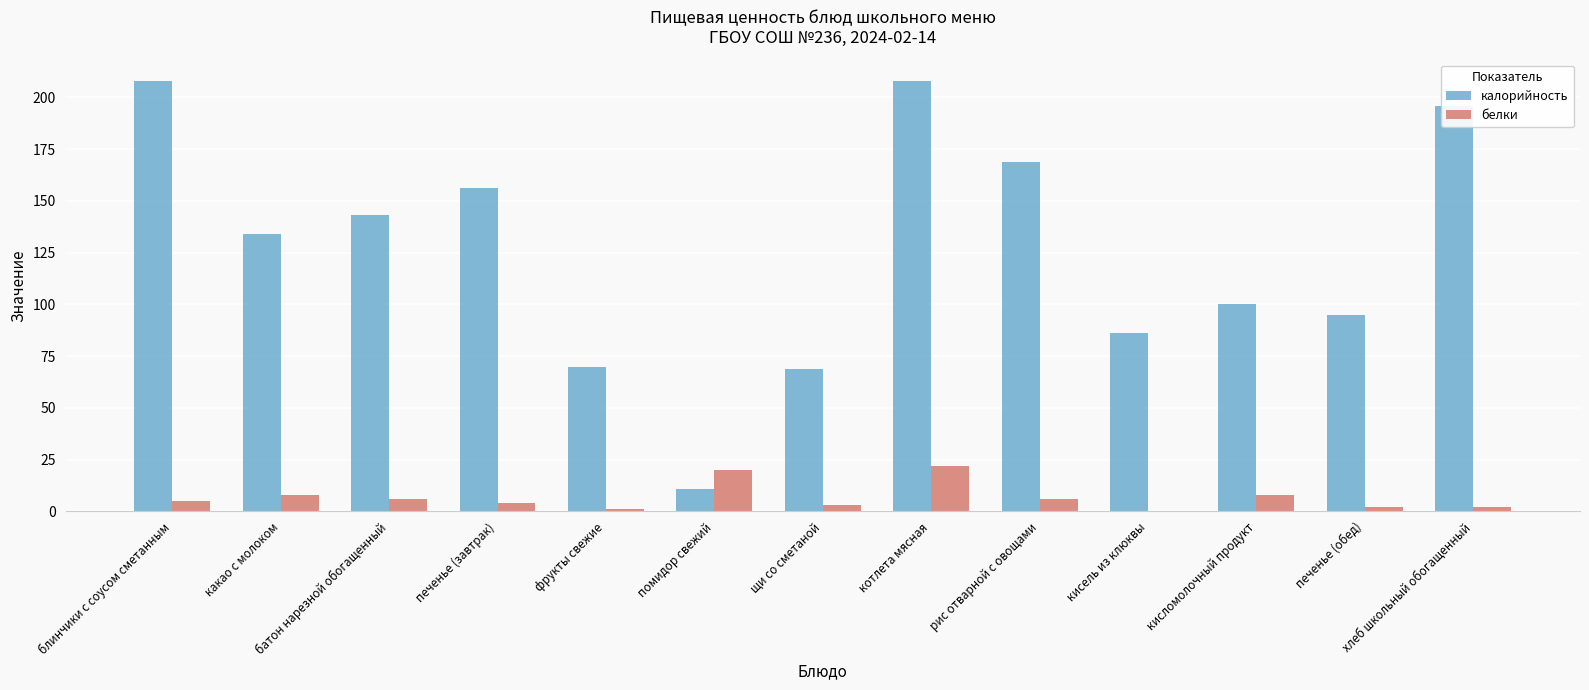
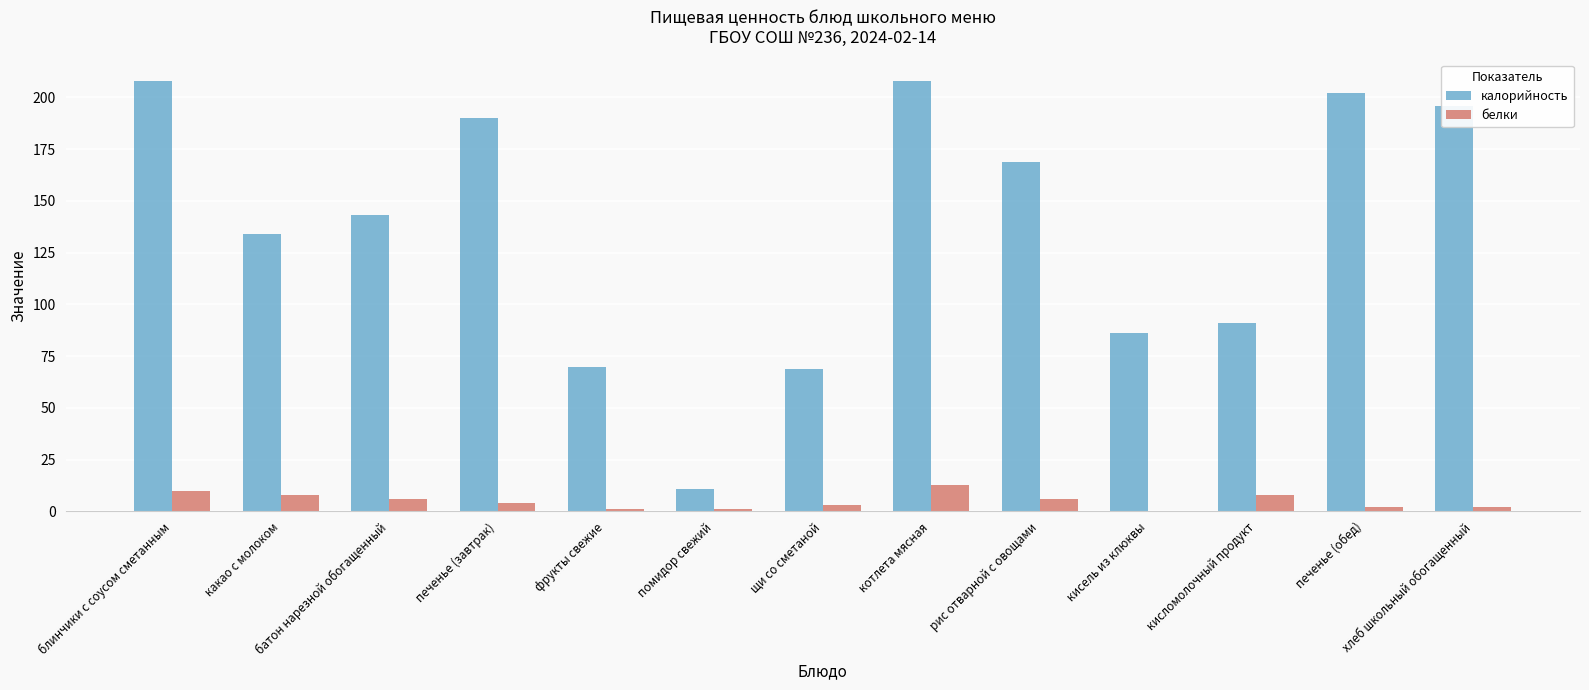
  {
    "калорийность": {
      "блинчики с соусом сметанным": 208,
      "какао с молоком": 134,
      "батон нарезной обогащенный": 143,
-     "печенье (завтрак)": 156,
+     "печенье (завтрак)": 190,
      "фрукты свежие": 70,
      "помидор свежий": 11,
      "щи со сметаной": 69,
      "котлета мясная": 208,
      "рис отварной с овощами": 169,
      "кисель из клюквы": 86,
-     "кисломолочный продукт": 100,
-     "печенье (обед)": 95
+     "кисломолочный продукт": 91,
+     "печенье (обед)": 202
    },
    "белки": {
-     "блинчики с соусом сметанным": 5,
+     "блинчики с соусом сметанным": 10,
      "какао с молоком": 8,
      "батон нарезной обогащенный": 6,
      "печенье (завтрак)": 4,
-     "помидор свежий": 20,
+     "помидор свежий": 1,
      "щи со сметаной": 3,
-     "котлета мясная": 22,
+     "котлета мясная": 13,
      "рис отварной с овощами": 6,
      "кисель из клюквы": 0,
      "кисломолочный продукт": 8,
      "печенье (обед)": 2,
      "хлеб школьный обогащенный": 2
    }
  }
